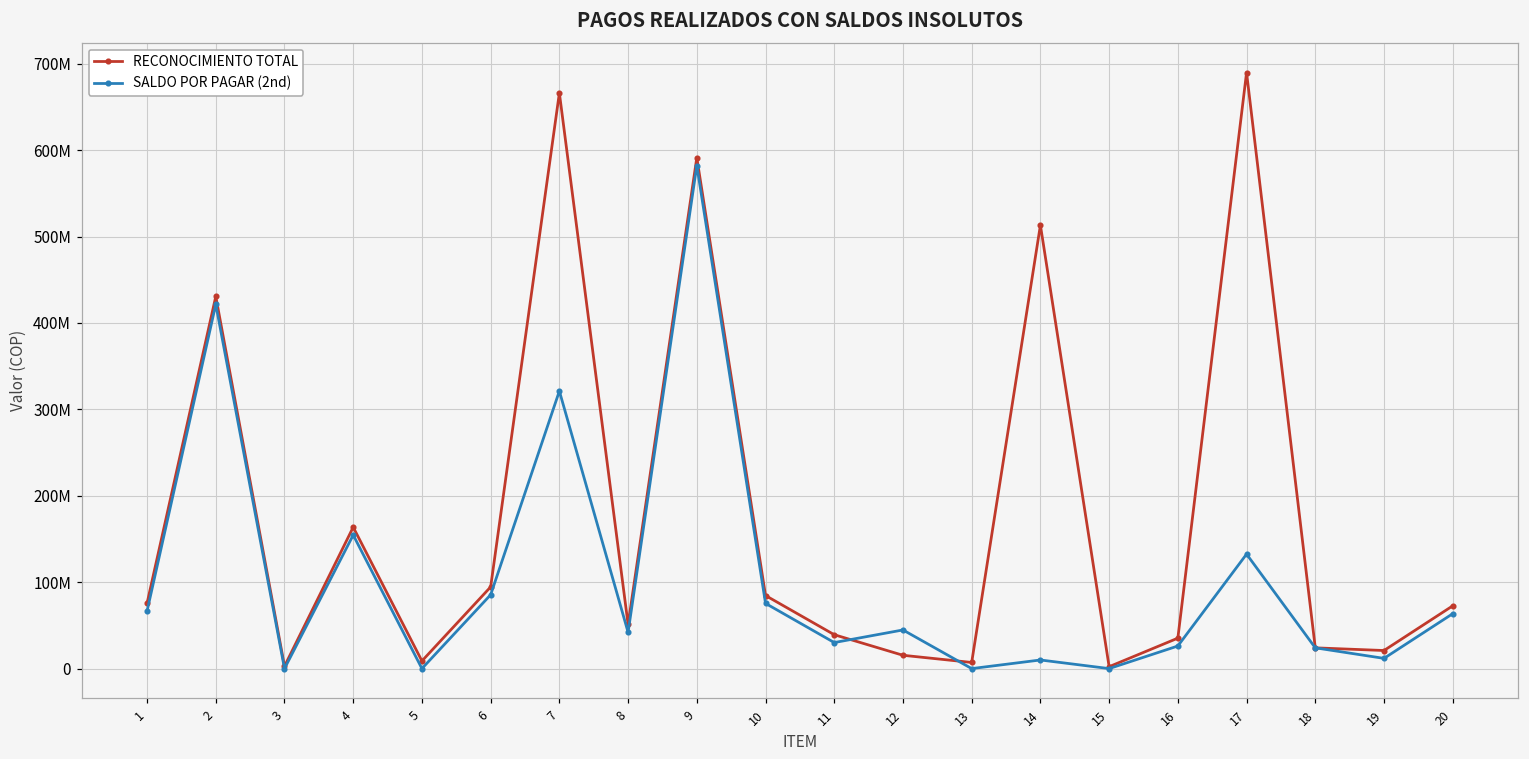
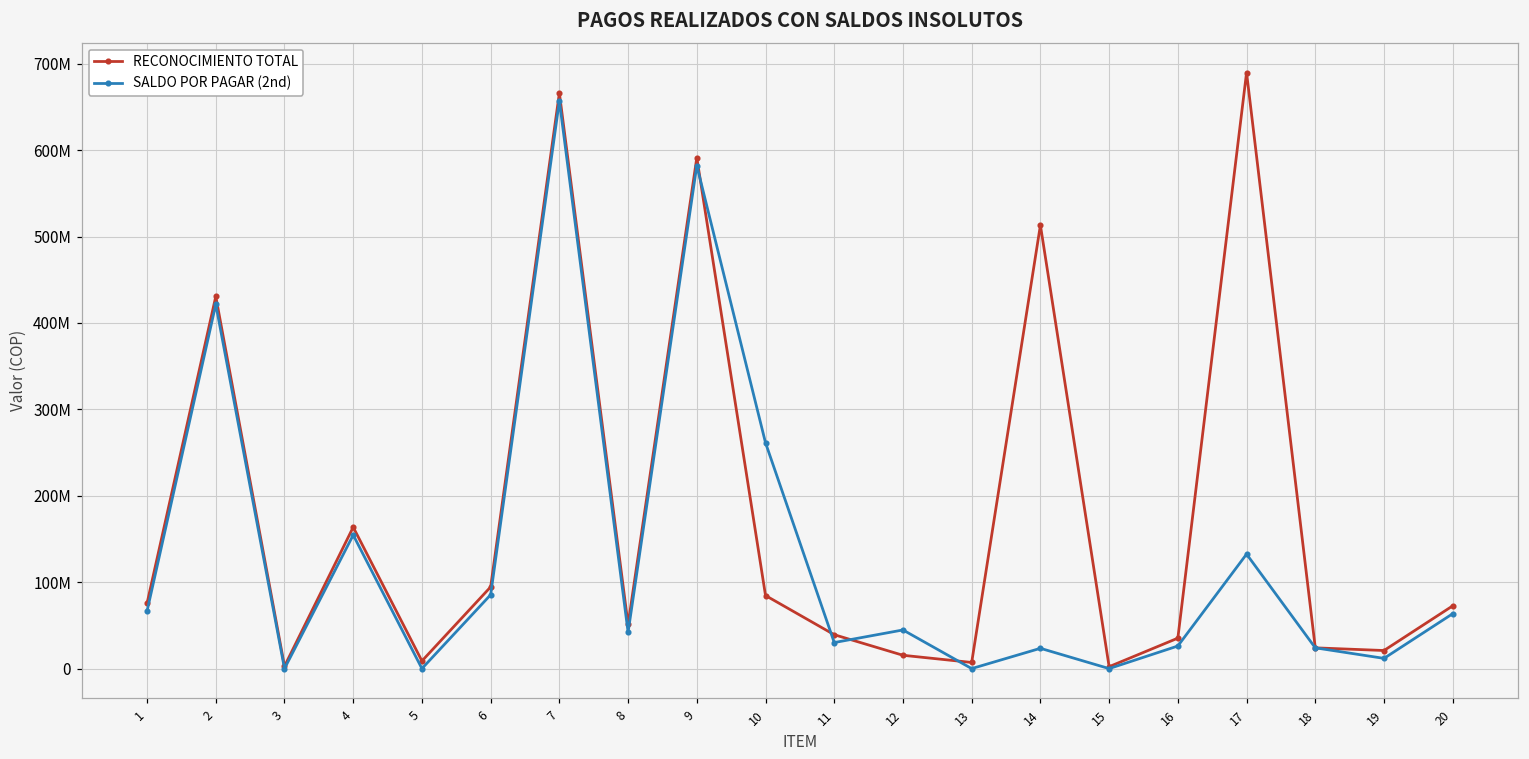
  {
    "RECONOCIMIENTO TOTAL": {
      "1": 80000000,
      "2": 430000000,
      "4": 160000000,
      "5": 10000000,
      "6": 90000000,
      "7": 670000000,
      "8": 50000000,
      "9": 590000000,
      "10": 80000000,
      "11": 40000000,
      "12": 20000000,
      "13": 10000000,
      "14": 510000000,
      "16": 40000000,
      "17": 690000000,
      "19": 20000000,
      "20": 70000000
    },
    "SALDO POR PAGAR (2nd)": {
      "1": 70000000,
      "2": 420000000,
      "4": 150000000,
      "5": 0,
      "6": 90000000,
-     "7": 320000000,
+     "7": 660000000,
      "8": 40000000,
      "9": 580000000,
-     "10": 80000000,
+     "10": 260000000,
      "11": 30000000,
      "12": 40000000,
      "13": 0,
-     "14": 10000000,
+     "14": 20000000,
      "16": 30000000,
      "17": 130000000,
      "19": 10000000,
      "20": 60000000
    }
  }
